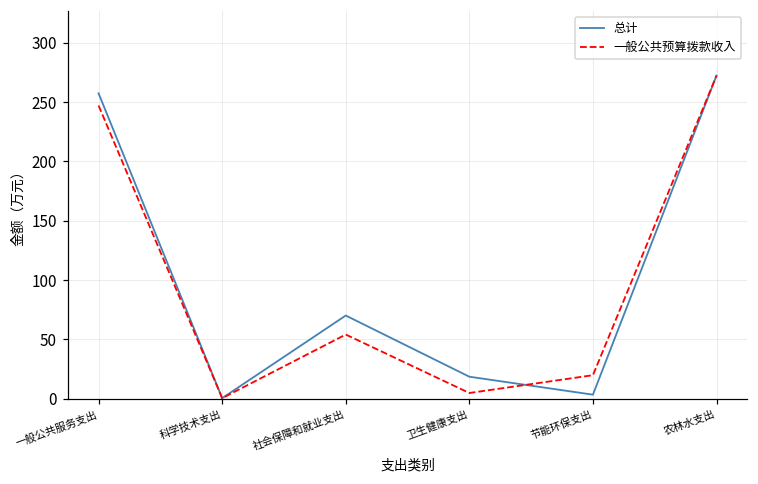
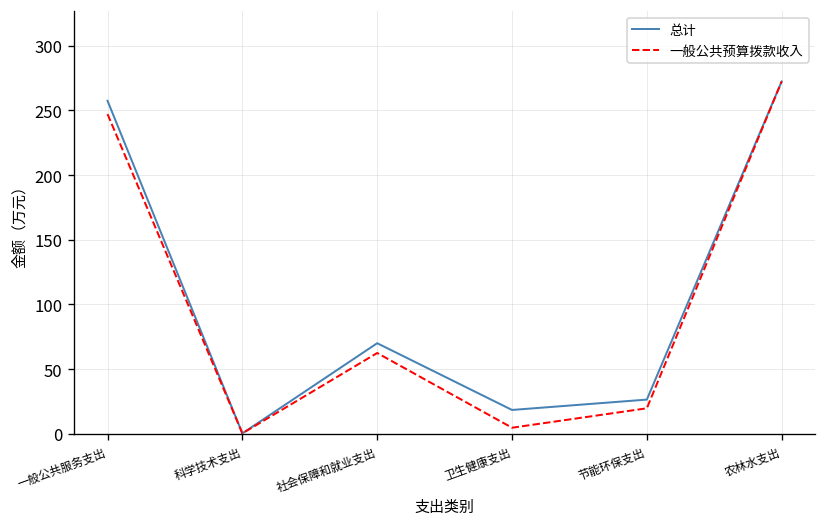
  {
    "总计": {
      "一般公共服务支出": 257,
      "社会保障和就业支出": 70,
      "卫生健康支出": 18,
-     "节能环保支出": 3
+     "节能环保支出": 26
    },
    "一般公共预算拨款收入": {
      "一般公共服务支出": 247,
-     "社会保障和就业支出": 54,
+     "社会保障和就业支出": 62,
      "卫生健康支出": 5,
      "节能环保支出": 20
    }
  }
